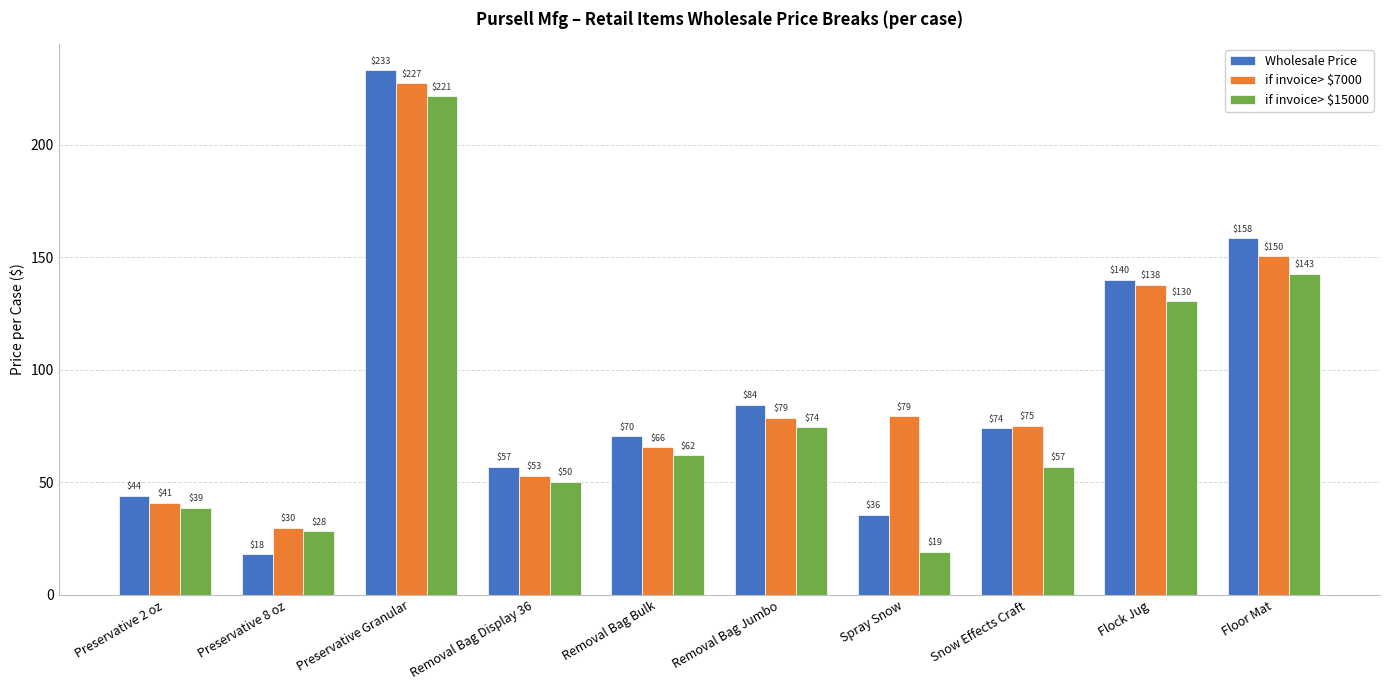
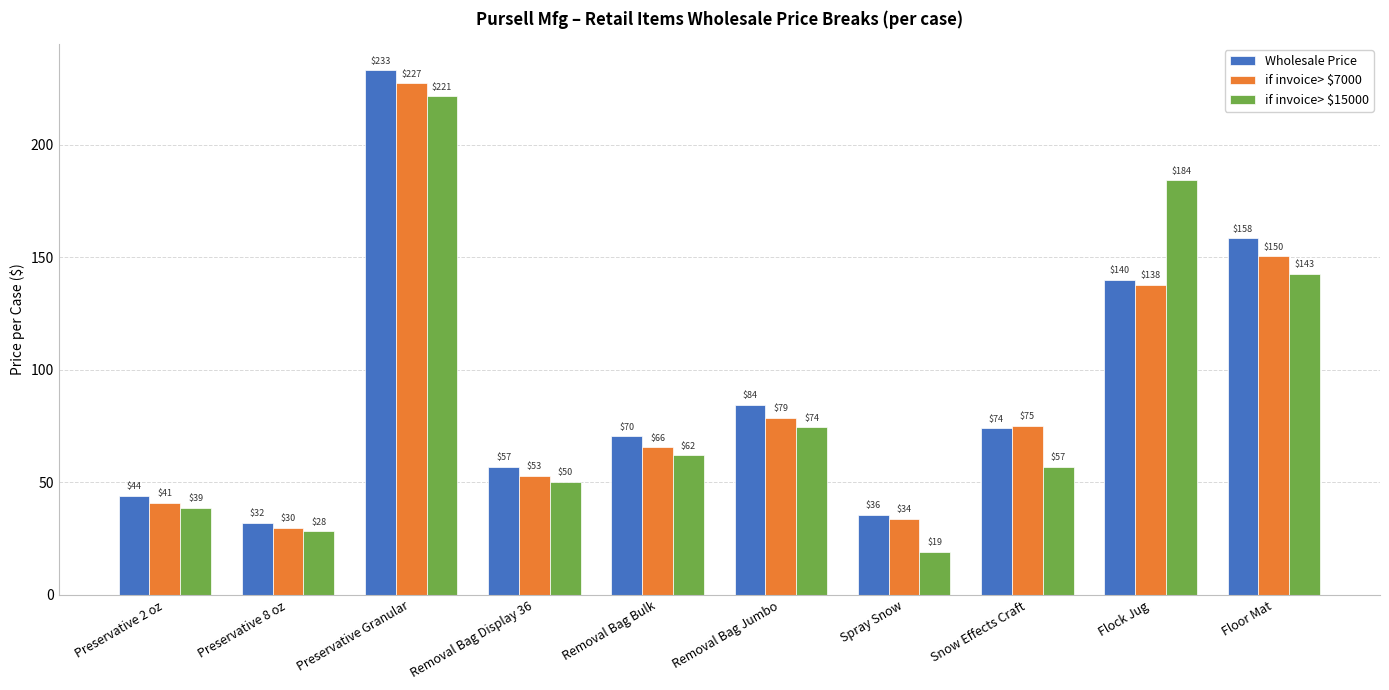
  {
    "Wholesale Price": {
      "Preservative 2 oz": "$44",
-     "Preservative 8 oz": "$18",
+     "Preservative 8 oz": "$32",
      "Preservative Granular": "$233",
      "Removal Bag Display 36": "$57",
      "Removal Bag Bulk": "$70",
      "Removal Bag Jumbo": "$84",
      "Spray Snow": "$36",
      "Snow Effects Craft": "$74",
      "Flock Jug": "$140",
      "Floor Mat": "$158"
    },
    "if invoice> $7000": {
      "Preservative 2 oz": "$41",
      "Preservative 8 oz": "$30",
      "Preservative Granular": "$227",
      "Removal Bag Display 36": "$53",
      "Removal Bag Bulk": "$66",
      "Removal Bag Jumbo": "$79",
-     "Spray Snow": "$79",
+     "Spray Snow": "$34",
      "Snow Effects Craft": "$75",
      "Flock Jug": "$138",
      "Floor Mat": "$150"
    },
    "if invoice> $15000": {
      "Preservative 2 oz": "$39",
      "Preservative 8 oz": "$28",
      "Preservative Granular": "$221",
      "Removal Bag Display 36": "$50",
      "Removal Bag Bulk": "$62",
      "Removal Bag Jumbo": "$74",
      "Spray Snow": "$19",
      "Snow Effects Craft": "$57",
-     "Flock Jug": "$130",
+     "Flock Jug": "$184",
      "Floor Mat": "$143"
    }
  }
